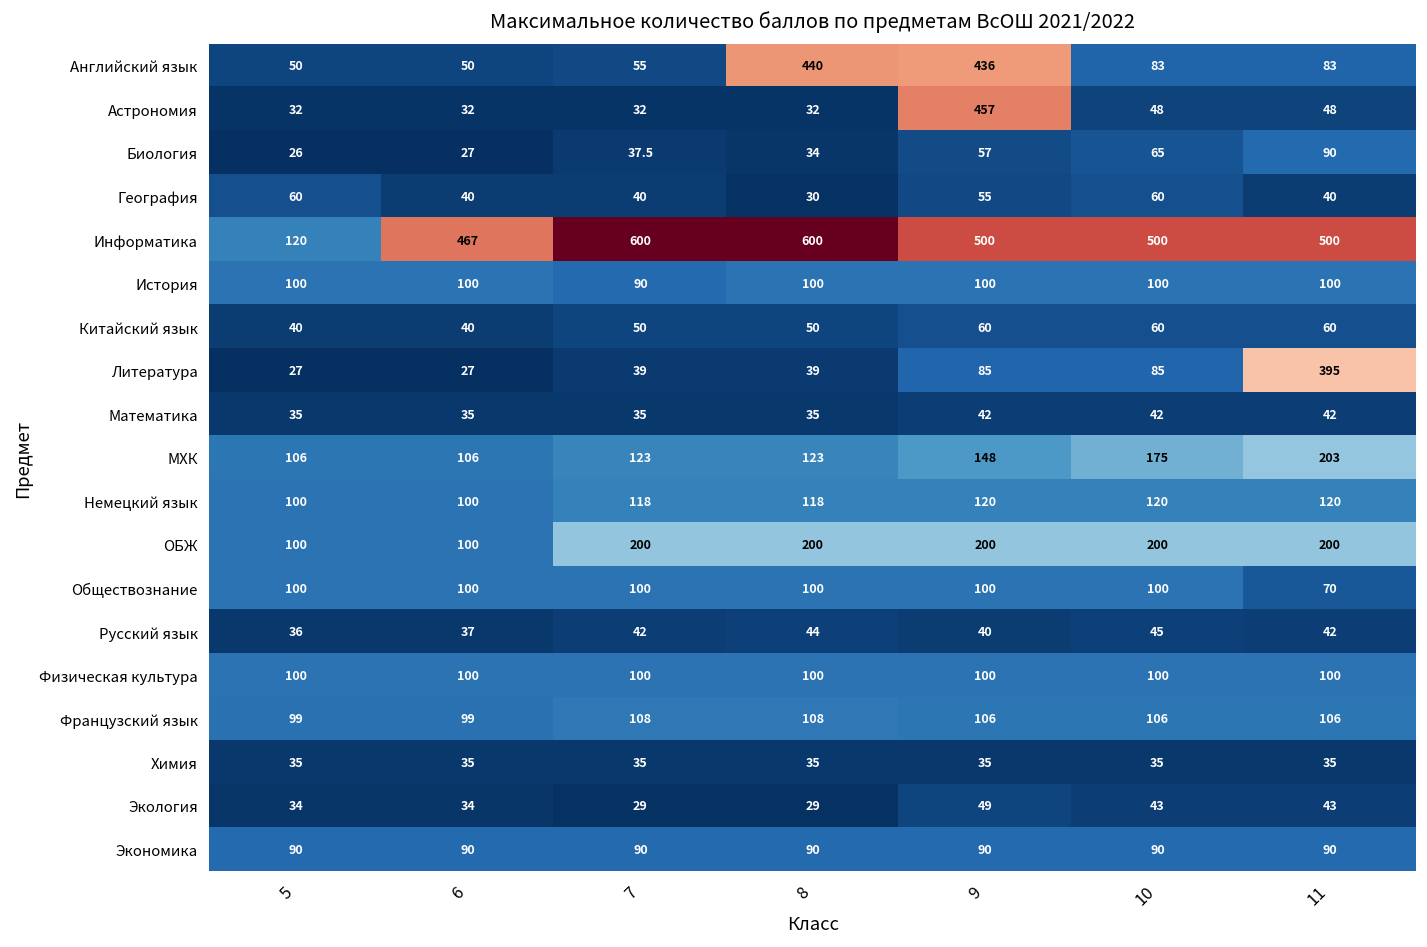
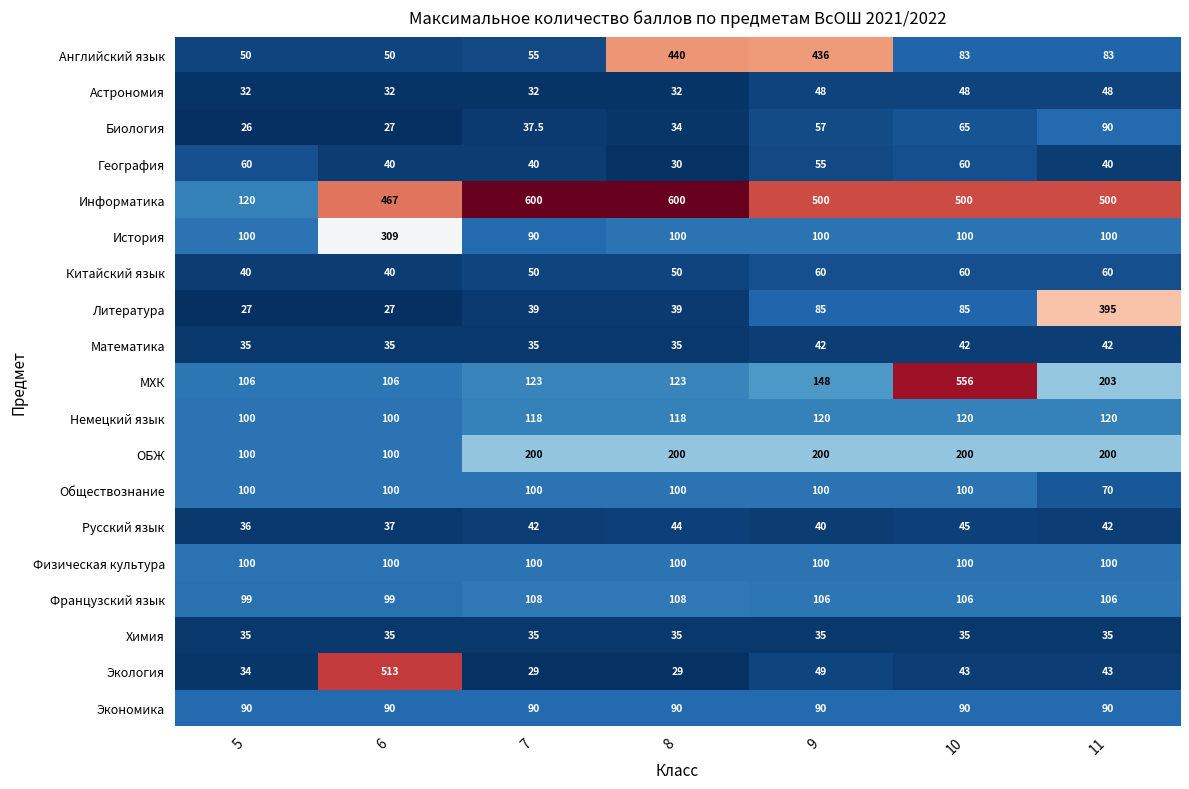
  {
    "Английский язык": {
      "5": 50,
      "6": 50,
      "7": 55,
      "8": 440,
      "9": 436,
      "10": 83,
      "11": 83
    },
    "Астрономия": {
      "5": 32,
      "6": 32,
      "7": 32,
      "8": 32,
-     "9": 457,
+     "9": 48,
      "10": 48,
      "11": 48
    },
    "Биология": {
      "5": 26,
      "6": 27,
      "7": 37.5,
      "8": 34,
      "9": 57,
      "10": 65,
      "11": 90
    },
    "География": {
      "5": 60,
      "6": 40,
      "7": 40,
      "8": 30,
      "9": 55,
      "10": 60,
      "11": 40
    },
    "Информатика": {
      "5": 120,
      "6": 467,
      "7": 600,
      "8": 600,
      "9": 500,
      "10": 500,
      "11": 500
    },
    "История": {
      "5": 100,
-     "6": 100,
+     "6": 309,
      "7": 90,
      "8": 100,
      "9": 100,
      "10": 100,
      "11": 100
    },
    "Китайский язык": {
      "5": 40,
      "6": 40,
      "7": 50,
      "8": 50,
      "9": 60,
      "10": 60,
      "11": 60
    },
    "Литература": {
      "5": 27,
      "6": 27,
      "7": 39,
      "8": 39,
      "9": 85,
      "10": 85,
      "11": 395
    },
    "Математика": {
      "5": 35,
      "6": 35,
      "7": 35,
      "8": 35,
      "9": 42,
      "10": 42,
      "11": 42
    },
    "МХК": {
      "5": 106,
      "6": 106,
      "7": 123,
      "8": 123,
      "9": 148,
-     "10": 175,
+     "10": 556,
      "11": 203
    },
    "Немецкий язык": {
      "5": 100,
      "6": 100,
      "7": 118,
      "8": 118,
      "9": 120,
      "10": 120,
      "11": 120
    },
    "ОБЖ": {
      "5": 100,
      "6": 100,
      "7": 200,
      "8": 200,
      "9": 200,
      "10": 200,
      "11": 200
    },
    "Обществознание": {
      "5": 100,
      "6": 100,
      "7": 100,
      "8": 100,
      "9": 100,
      "10": 100,
      "11": 70
    },
    "Русский язык": {
      "5": 36,
      "6": 37,
      "7": 42,
      "8": 44,
      "9": 40,
      "10": 45,
      "11": 42
    },
    "Физическая культура": {
      "5": 100,
      "6": 100,
      "7": 100,
      "8": 100,
      "9": 100,
      "10": 100,
      "11": 100
    },
    "Французский язык": {
      "5": 99,
      "6": 99,
      "7": 108,
      "8": 108,
      "9": 106,
      "10": 106,
      "11": 106
    },
    "Химия": {
      "5": 35,
      "6": 35,
      "7": 35,
      "8": 35,
      "9": 35,
      "10": 35,
      "11": 35
    },
    "Экология": {
      "5": 34,
-     "6": 34,
+     "6": 513,
      "7": 29,
      "8": 29,
      "9": 49,
      "10": 43,
      "11": 43
    },
    "Экономика": {
      "5": 90,
      "6": 90,
      "7": 90,
      "8": 90,
      "9": 90,
      "10": 90,
      "11": 90
    }
  }
